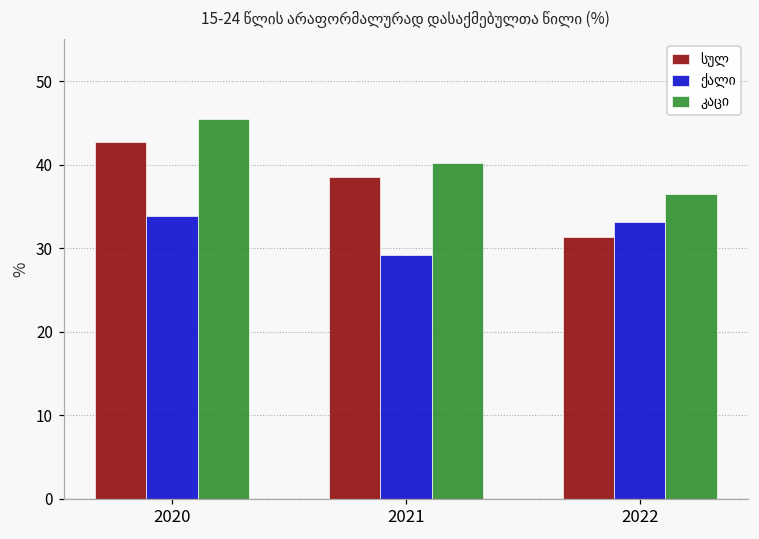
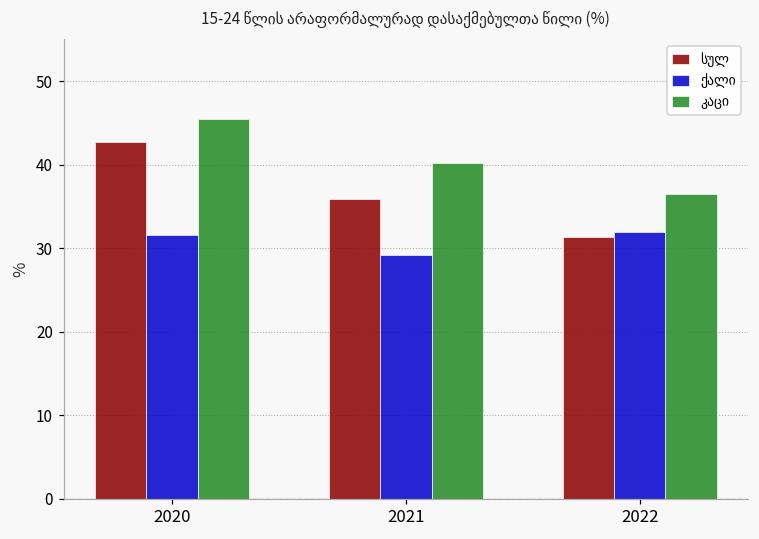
  {
    "სულ": {
      "2020": 43,
-     "2021": 39,
+     "2021": 36,
      "2022": 31
    },
    "ქალი": {
-     "2020": 34,
+     "2020": 32,
      "2021": 29,
-     "2022": 33
+     "2022": 32
    },
    "კაცი": {
      "2020": 46,
      "2021": 40,
      "2022": 37
    }
  }
